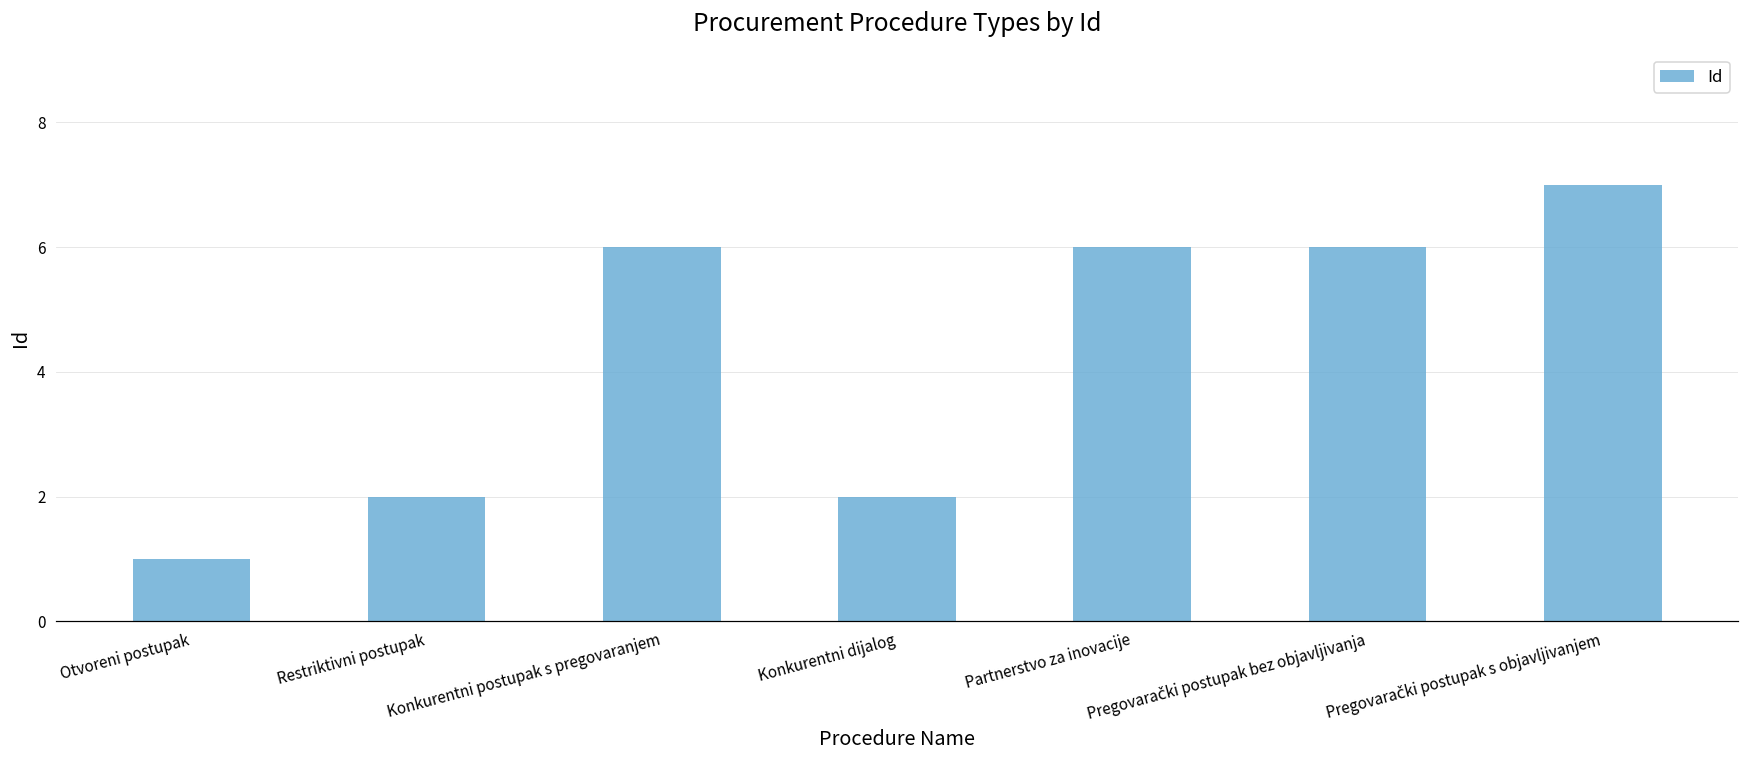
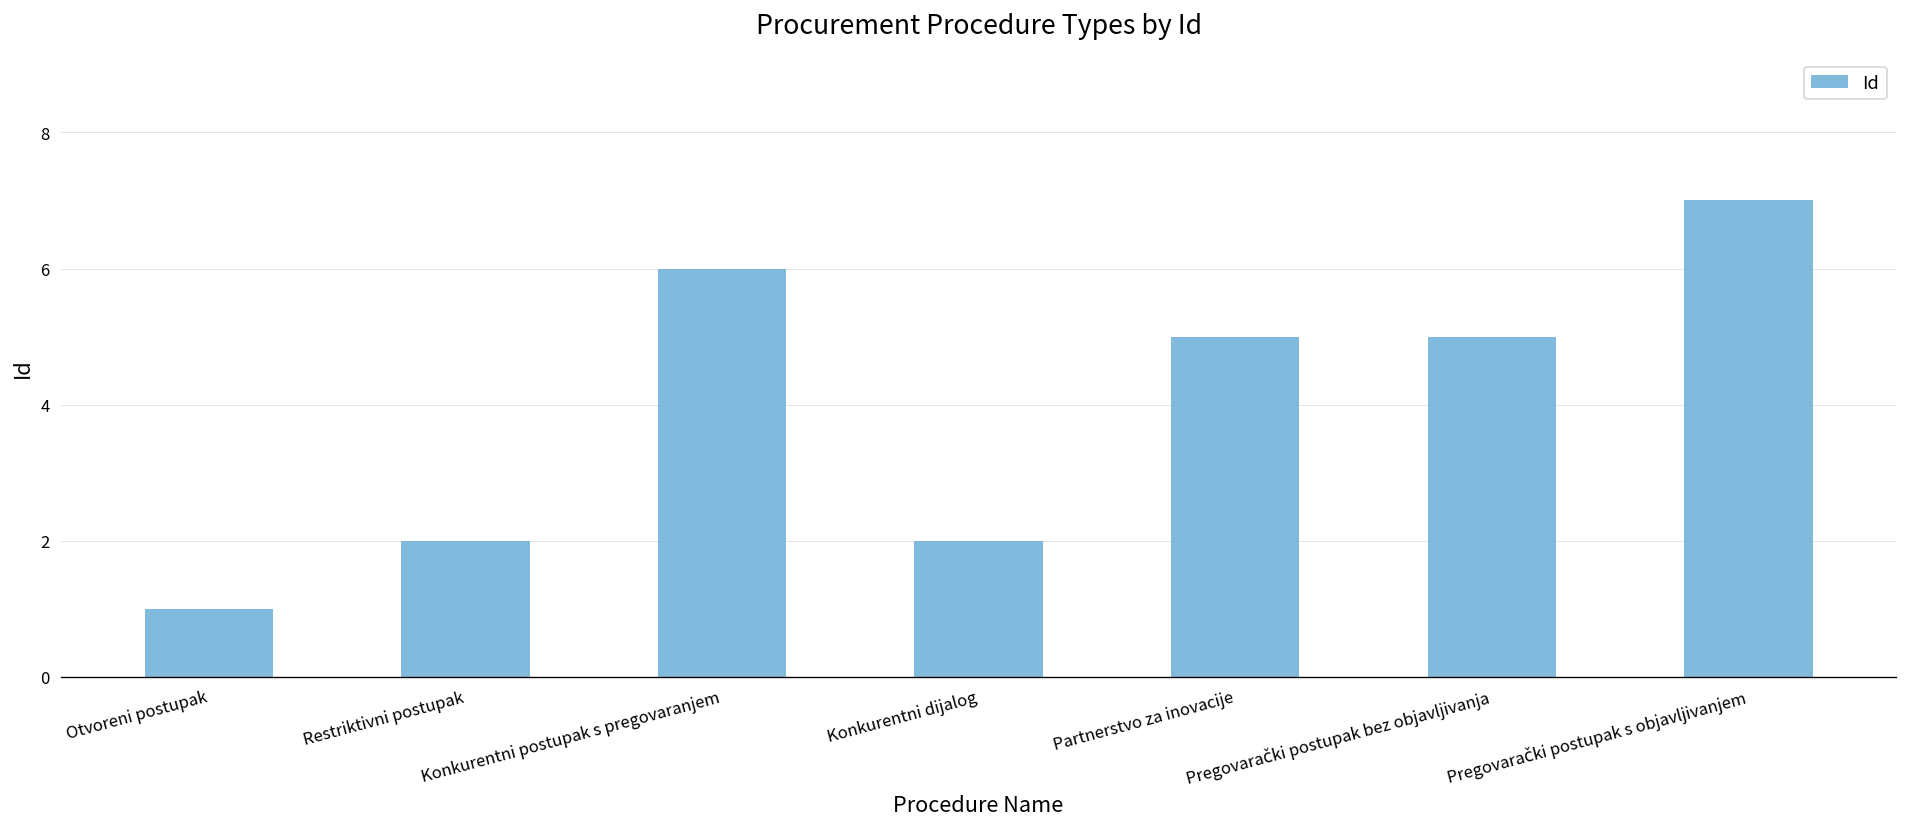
  {
    "Otvoreni postupak": 1,
    "Restriktivni postupak": 2,
    "Konkurentni postupak s pregovaranjem": 6,
    "Konkurentni dijalog": 2,
-   "Partnerstvo za inovacije": 6,
-   "Pregovarački postupak bez objavljivanja": 6,
+   "Partnerstvo za inovacije": 5,
+   "Pregovarački postupak bez objavljivanja": 5,
    "Pregovarački postupak s objavljivanjem": 7
  }
